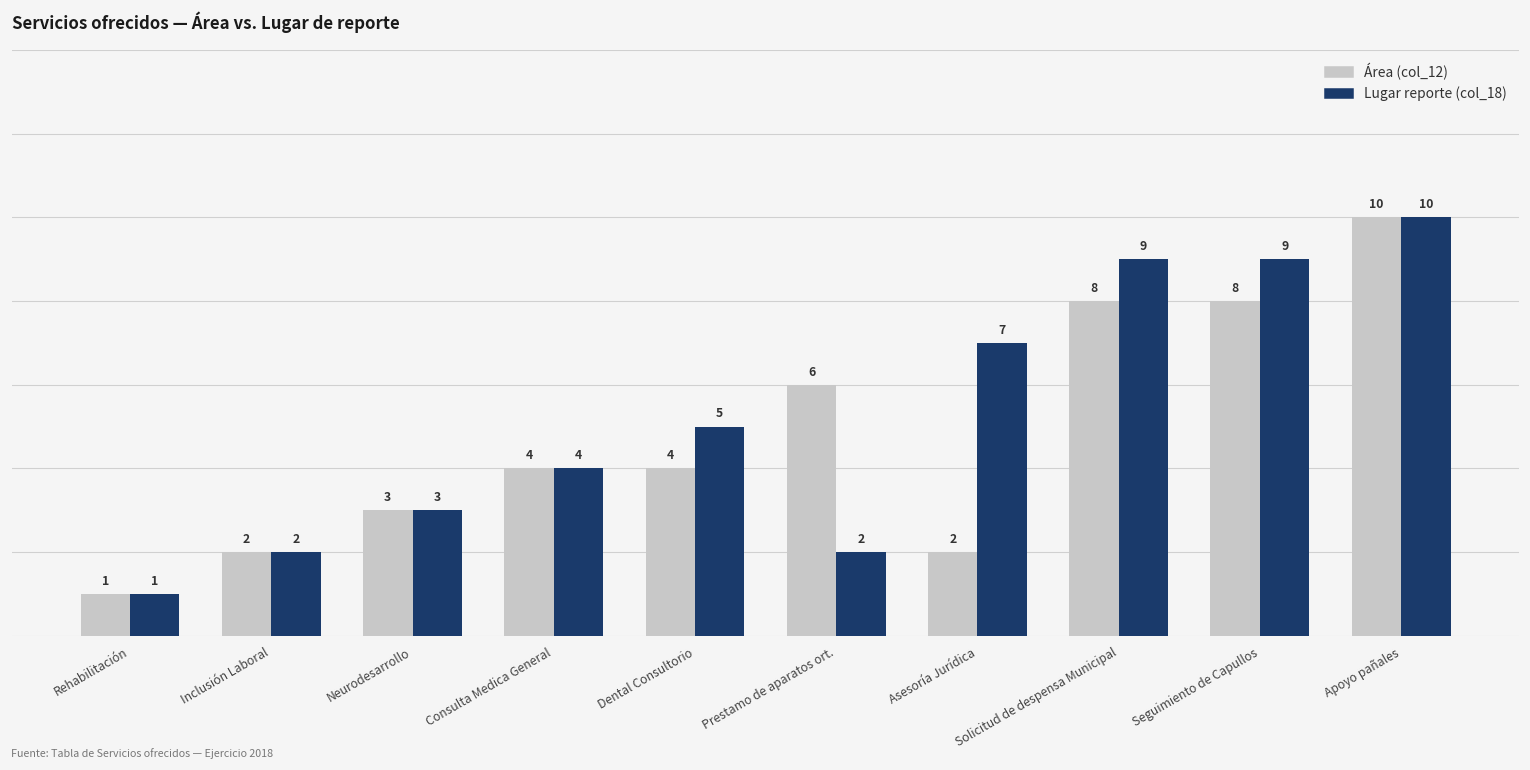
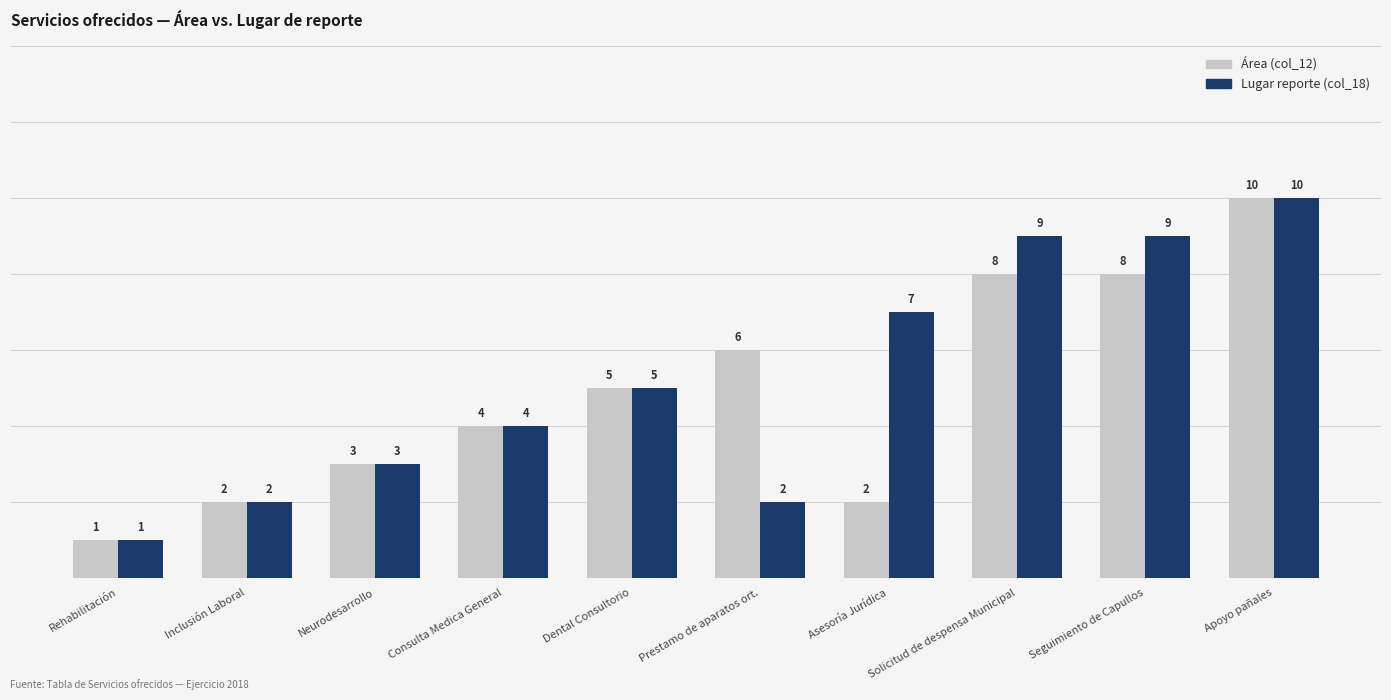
  {
    "Área (col_12)": {
      "Rehabilitación": 1,
      "Inclusión Laboral": 2,
      "Neurodesarrollo": 3,
      "Consulta Medica General": 4,
-     "Dental Consultorio": 4,
+     "Dental Consultorio": 5,
      "Prestamo de aparatos ort.": 6,
      "Asesoría Jurídica": 2,
      "Solicitud de despensa Municipal": 8,
      "Seguimiento de Capullos": 8,
      "Apoyo pañales": 10
    },
    "Lugar reporte (col_18)": {
      "Rehabilitación": 1,
      "Inclusión Laboral": 2,
      "Neurodesarrollo": 3,
      "Consulta Medica General": 4,
      "Dental Consultorio": 5,
      "Prestamo de aparatos ort.": 2,
      "Asesoría Jurídica": 7,
      "Solicitud de despensa Municipal": 9,
      "Seguimiento de Capullos": 9,
      "Apoyo pañales": 10
    }
  }
